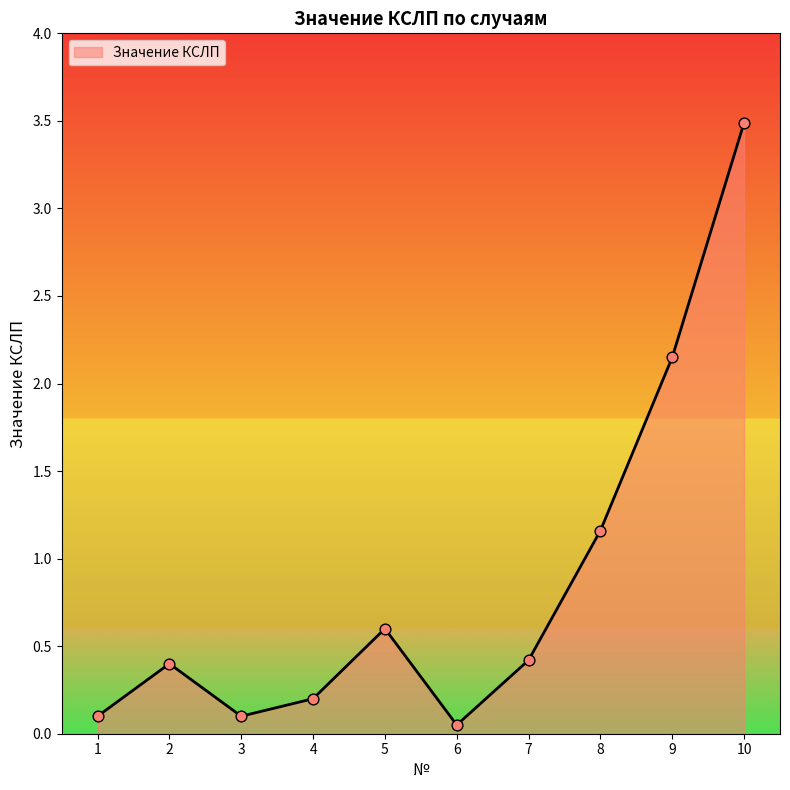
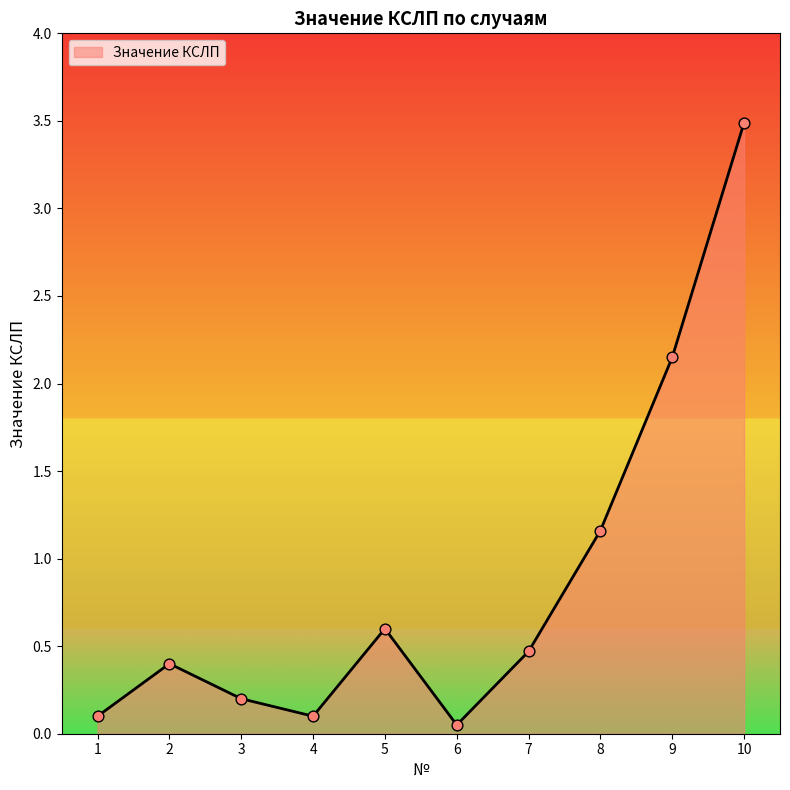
  {
    "1": 0.10,
    "2": 0.40,
-   "3": 0.1,
-   "4": 0.2,
+   "3": 0.2,
+   "4": 0.1,
    "5": 0.60,
    "6": 0.05,
-   "7": 0.42,
+   "7": 0.47,
    "8": 1.16,
    "9": 2.15,
    "10": 3.49
  }
